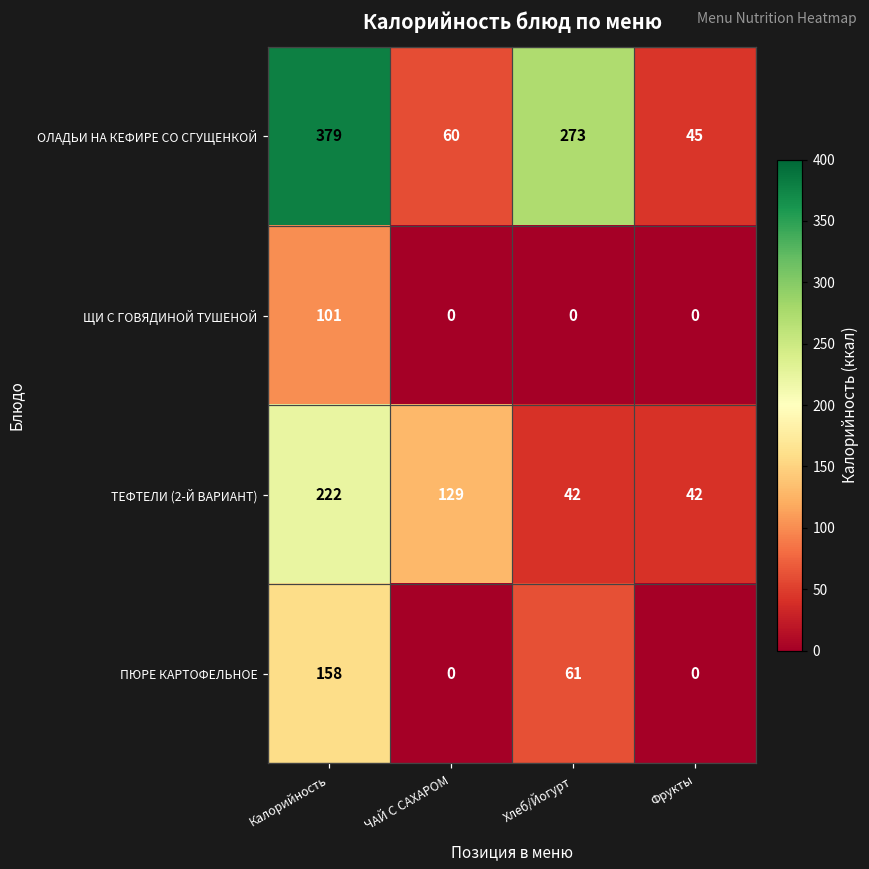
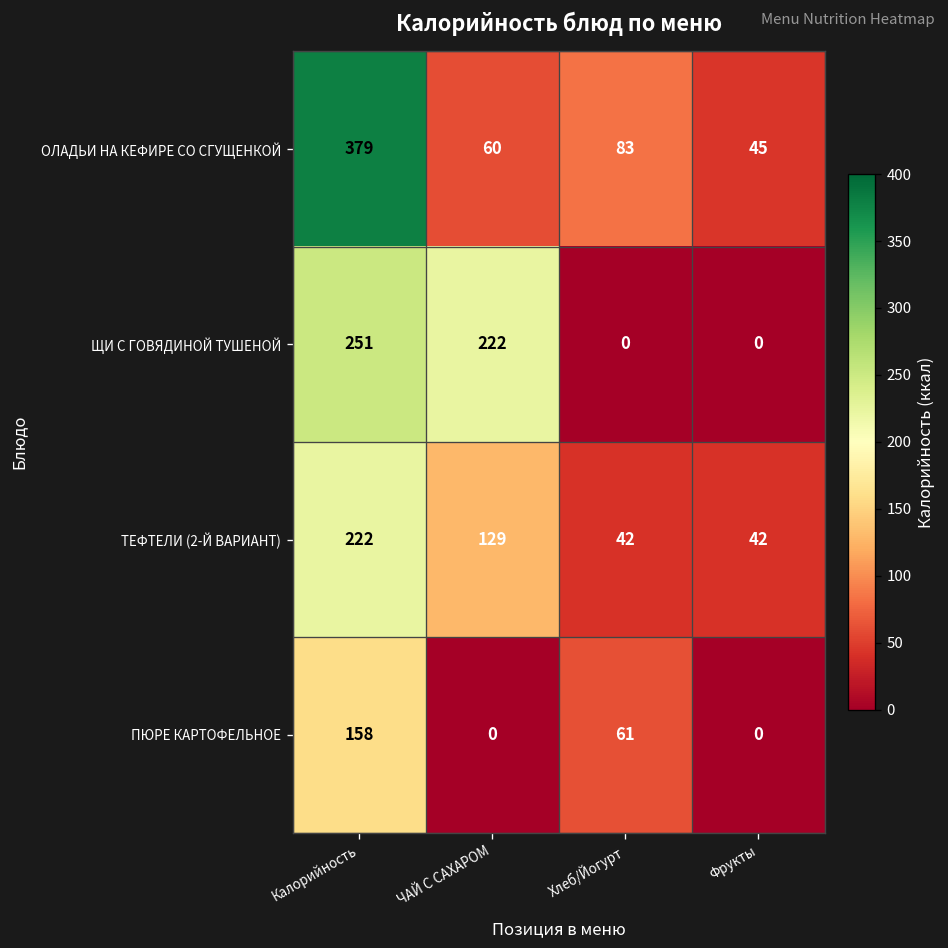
  {
    "ОЛАДЬИ НА КЕФИРЕ СО СГУЩЕНКОЙ": {
      "Калорийность": 379,
      "ЧАЙ С САХАРОМ": 60,
-     "Хлеб/Йогурт": 273,
+     "Хлеб/Йогурт": 83,
      "Фрукты": 45
    },
    "ЩИ С ГОВЯДИНОЙ ТУШЕНОЙ": {
-     "Калорийность": 101,
-     "ЧАЙ С САХАРОМ": 0,
+     "Калорийность": 251,
+     "ЧАЙ С САХАРОМ": 222,
      "Хлеб/Йогурт": 0,
      "Фрукты": 0
    },
    "ТЕФТЕЛИ (2-Й ВАРИАНТ)": {
      "Калорийность": 222,
      "ЧАЙ С САХАРОМ": 129,
      "Хлеб/Йогурт": 42,
      "Фрукты": 42
    },
    "ПЮРЕ КАРТОФЕЛЬНОЕ": {
      "Калорийность": 158,
      "ЧАЙ С САХАРОМ": 0,
      "Хлеб/Йогурт": 61,
      "Фрукты": 0
    }
  }
